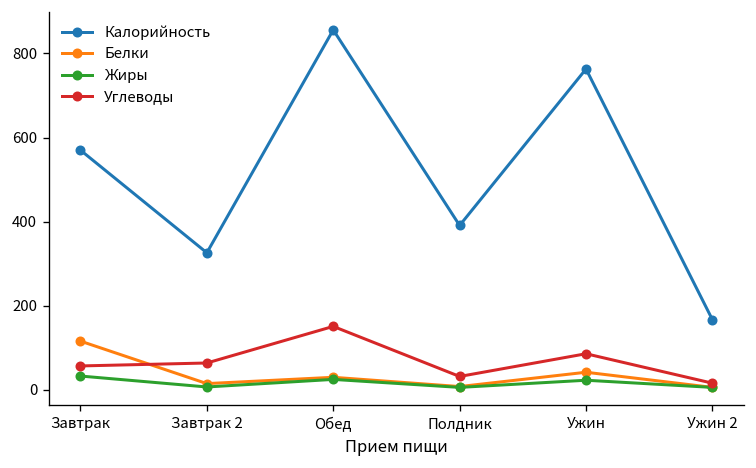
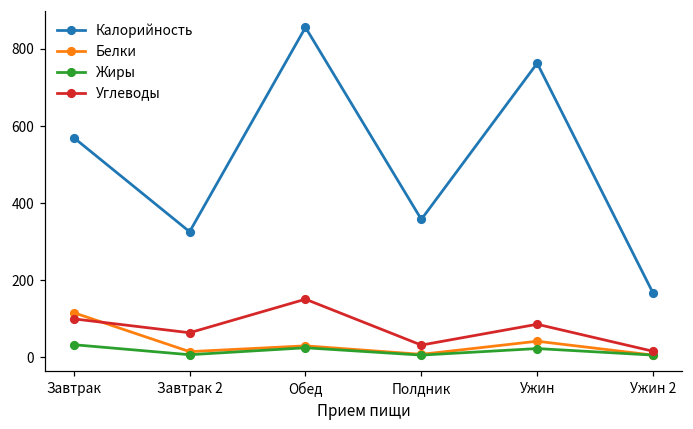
  {
    "Калорийность": {
      "Завтрак": 570,
      "Завтрак 2": 330,
      "Обед": 860,
-     "Полдник": 390,
+     "Полдник": 360,
      "Ужин": 760,
      "Ужин 2": 170
    },
    "Белки": {
      "Завтрак": 120,
      "Завтрак 2": 20,
      "Ужин": 40
    },
    "Жиры": {
      "Завтрак": 30,
      "Завтрак 2": 10,
      "Ужин": 20
    },
    "Углеводы": {
-     "Завтрак": 60,
+     "Завтрак": 100,
      "Завтрак 2": 60,
      "Обед": 150,
      "Полдник": 30,
      "Ужин": 90,
      "Ужин 2": 20
    }
  }
